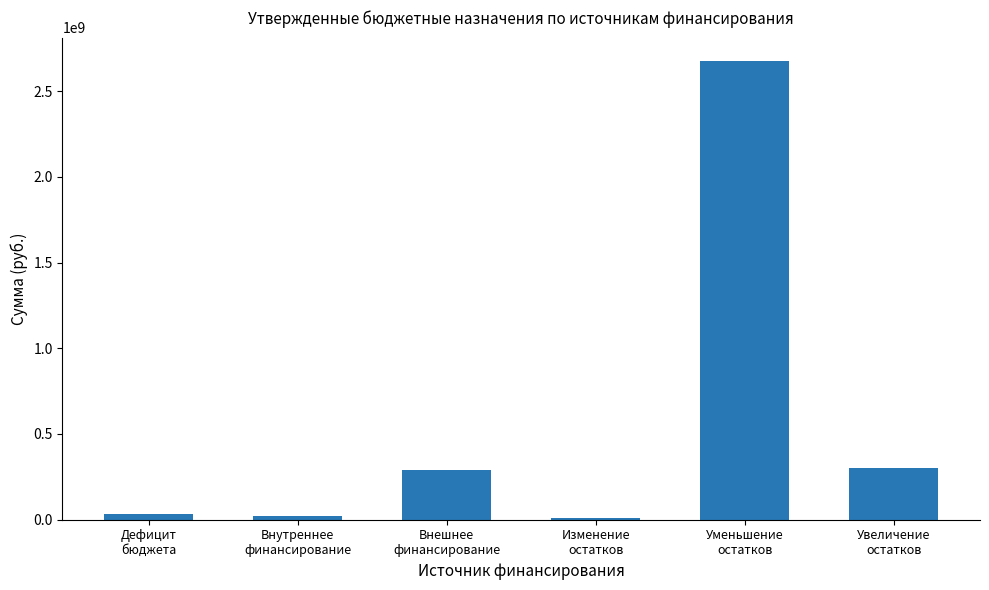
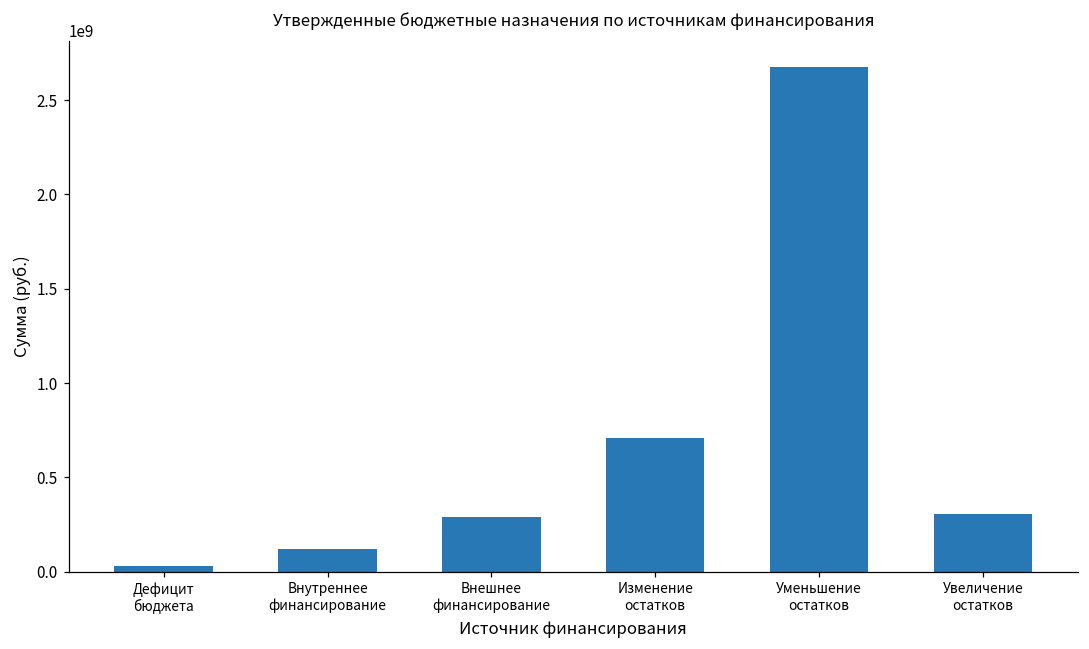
  {
    "Дефицит бюджета": 30000000,
-   "Внутреннее финансирование": 20000000,
+   "Внутреннее финансирование": 120000000,
    "Внешнее финансирование": 290000000,
-   "Изменение остатков": 10000000,
+   "Изменение остатков": 710000000,
    "Уменьшение остатков": 2680000000,
    "Увеличение остатков": 300000000
  }
